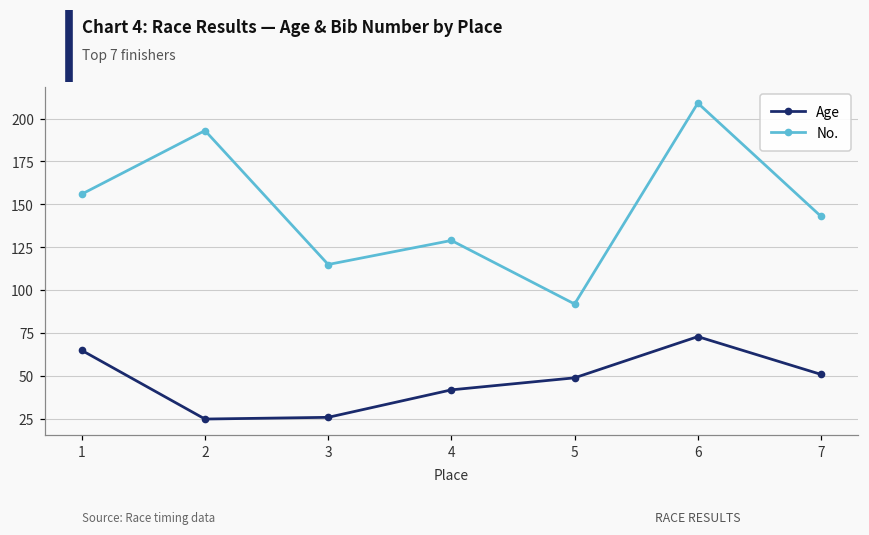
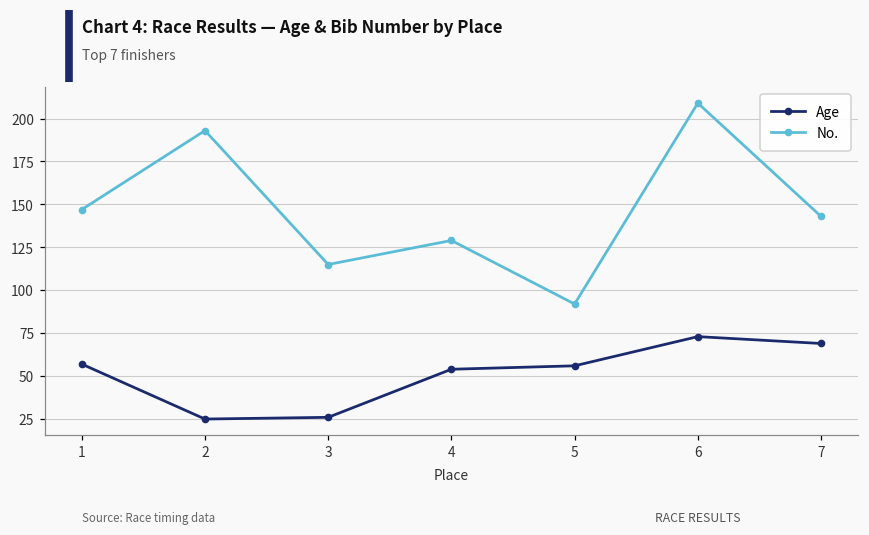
  {
    "Age": {
-     "1": 65,
+     "1": 57,
      "2": 25,
      "3": 26,
-     "4": 42,
-     "5": 49,
+     "4": 54,
+     "5": 56,
      "6": 73,
-     "7": 51
+     "7": 69
    },
    "No.": {
-     "1": 156,
+     "1": 147,
      "2": 193,
      "3": 115,
      "4": 129,
      "5": 92,
      "6": 209,
      "7": 143
    }
  }
